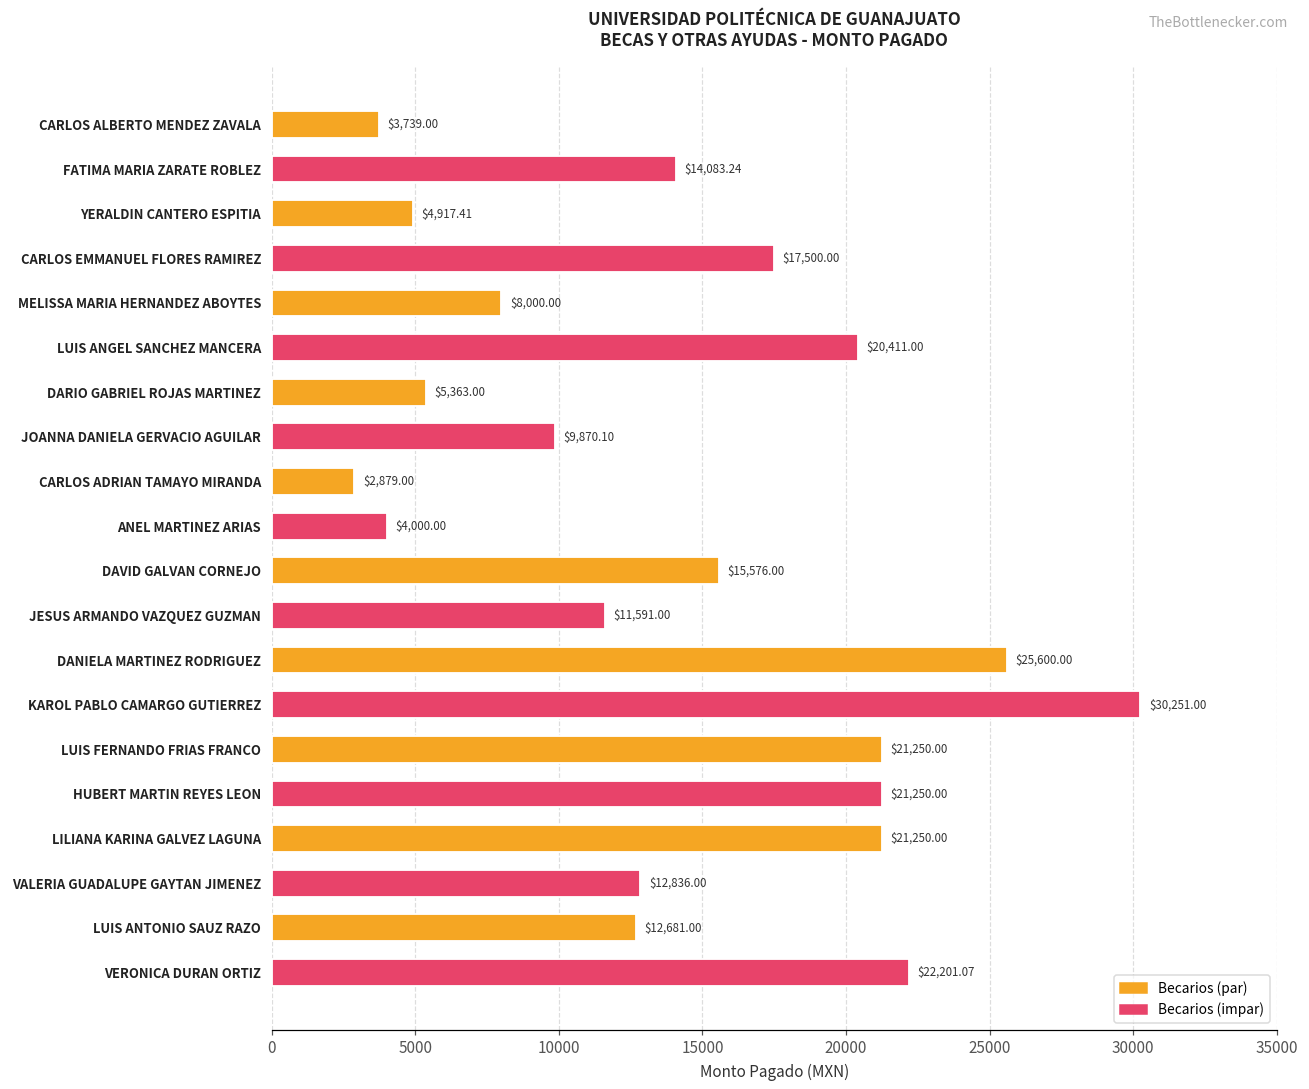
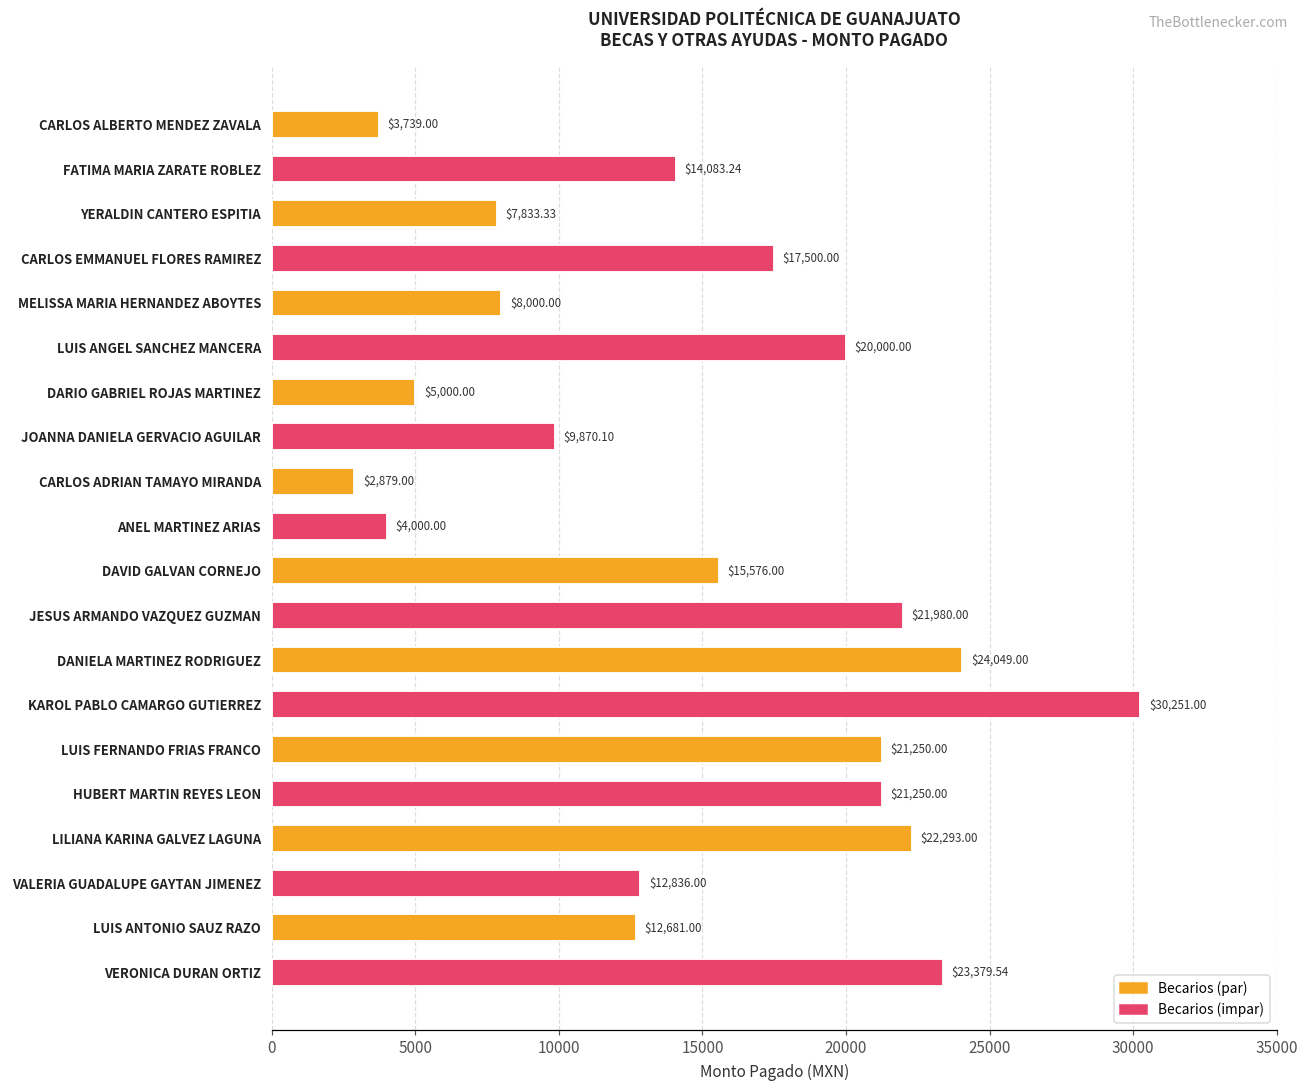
  {
    "CARLOS ALBERTO MENDEZ ZAVALA": "$3,739.00",
    "FATIMA MARIA ZARATE ROBLEZ": "$14,083.24",
-   "YERALDIN CANTERO ESPITIA": "$4,917.41",
+   "YERALDIN CANTERO ESPITIA": "$7,833.33",
    "CARLOS EMMANUEL FLORES RAMIREZ": "$17,500.00",
    "MELISSA MARIA HERNANDEZ ABOYTES": "$8,000.00",
-   "LUIS ANGEL SANCHEZ MANCERA": "$20,411.00",
-   "DARIO GABRIEL ROJAS MARTINEZ": "$5,363.00",
+   "LUIS ANGEL SANCHEZ MANCERA": "$20,000.00",
+   "DARIO GABRIEL ROJAS MARTINEZ": "$5,000.00",
    "JOANNA DANIELA GERVACIO AGUILAR": "$9,870.10",
    "CARLOS ADRIAN TAMAYO MIRANDA": "$2,879.00",
    "ANEL MARTINEZ ARIAS": "$4,000.00",
    "DAVID GALVAN CORNEJO": "$15,576.00",
-   "JESUS ARMANDO VAZQUEZ GUZMAN": "$11,591.00",
-   "DANIELA MARTINEZ RODRIGUEZ": "$25,600.00",
+   "JESUS ARMANDO VAZQUEZ GUZMAN": "$21,980.00",
+   "DANIELA MARTINEZ RODRIGUEZ": "$24,049.00",
    "KAROL PABLO CAMARGO GUTIERREZ": "$30,251.00",
    "LUIS FERNANDO FRIAS FRANCO": "$21,250.00",
    "HUBERT MARTIN REYES LEON": "$21,250.00",
-   "LILIANA KARINA GALVEZ LAGUNA": "$21,250.00",
+   "LILIANA KARINA GALVEZ LAGUNA": "$22,293.00",
    "VALERIA GUADALUPE GAYTAN JIMENEZ": "$12,836.00",
    "LUIS ANTONIO SAUZ RAZO": "$12,681.00",
-   "VERONICA DURAN ORTIZ": "$22,201.07"
+   "VERONICA DURAN ORTIZ": "$23,379.54"
  }
